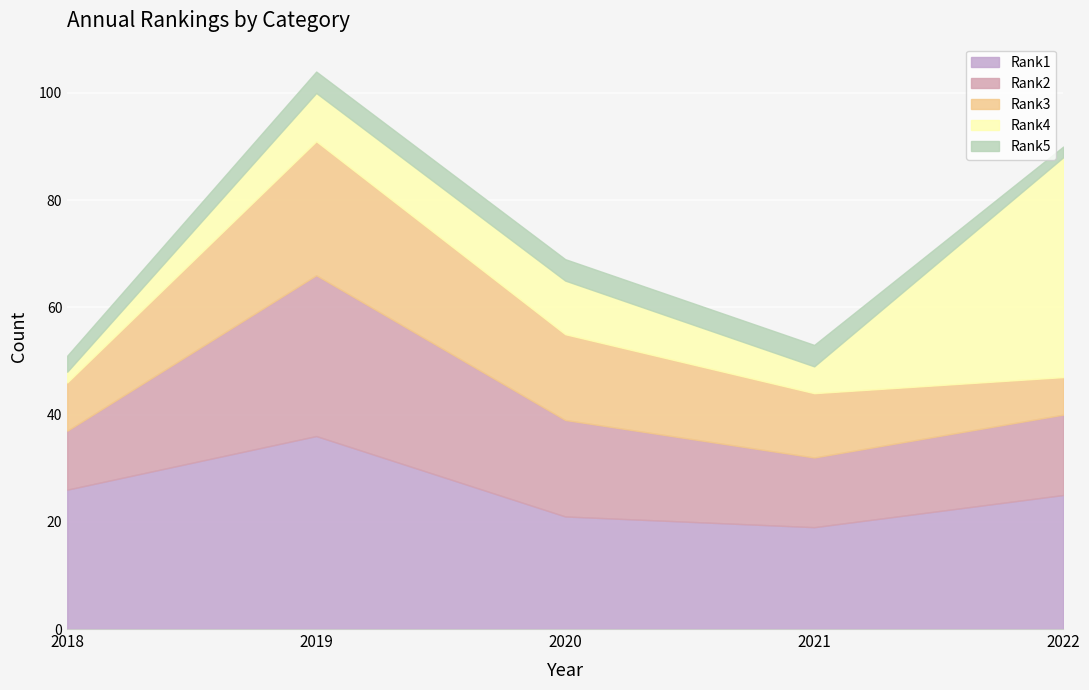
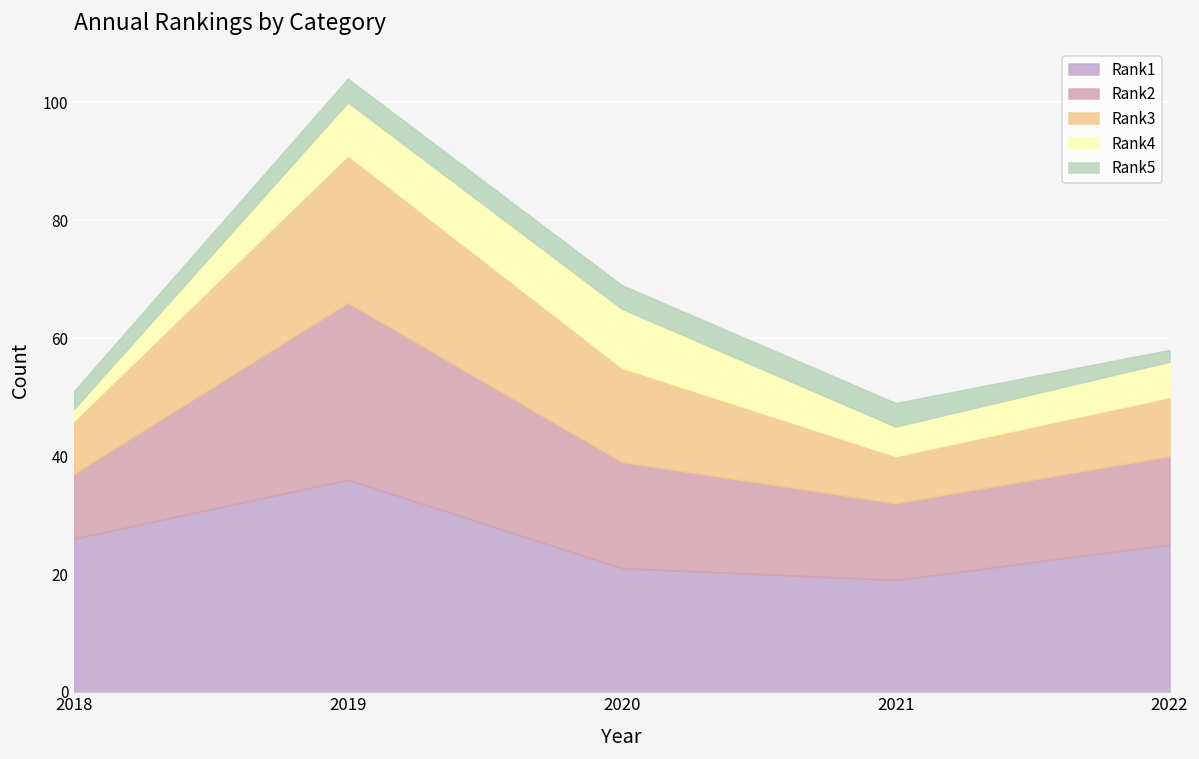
  {
    "Rank3": {
      "2018": 9,
      "2019": 25,
      "2020": 16,
-     "2021": 12,
-     "2022": 7
+     "2021": 8,
+     "2022": 10
    },
    "Rank4": {
      "2018": 2,
      "2019": 9,
      "2020": 10,
      "2021": 5,
-     "2022": 41
+     "2022": 6
    }
  }
